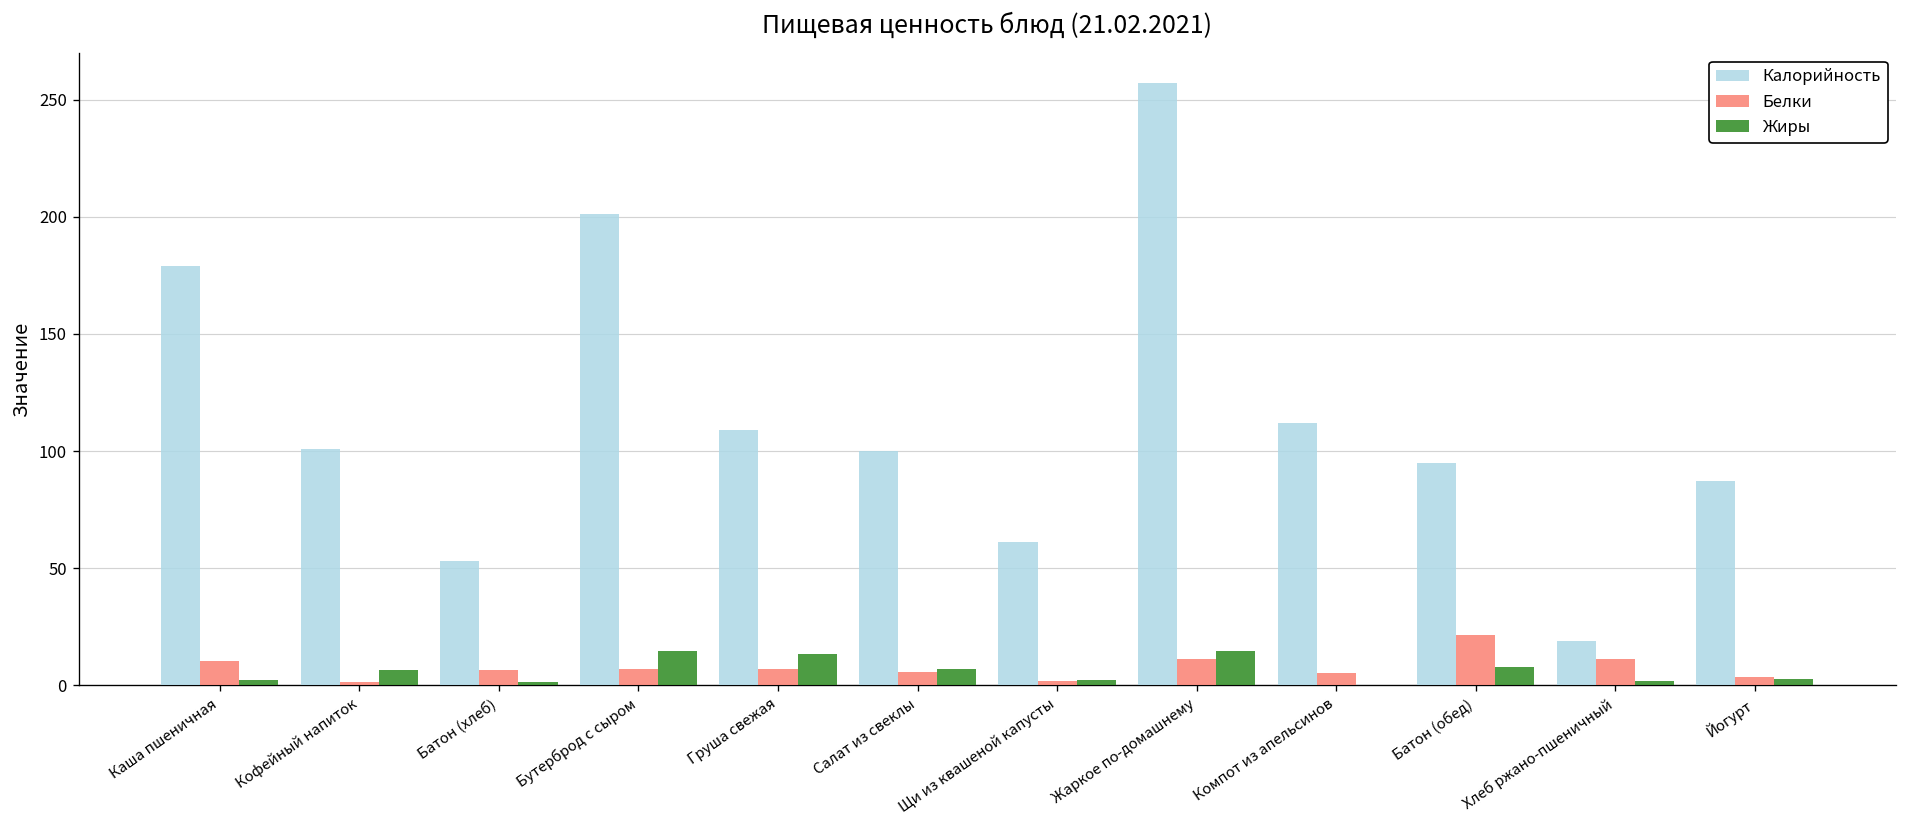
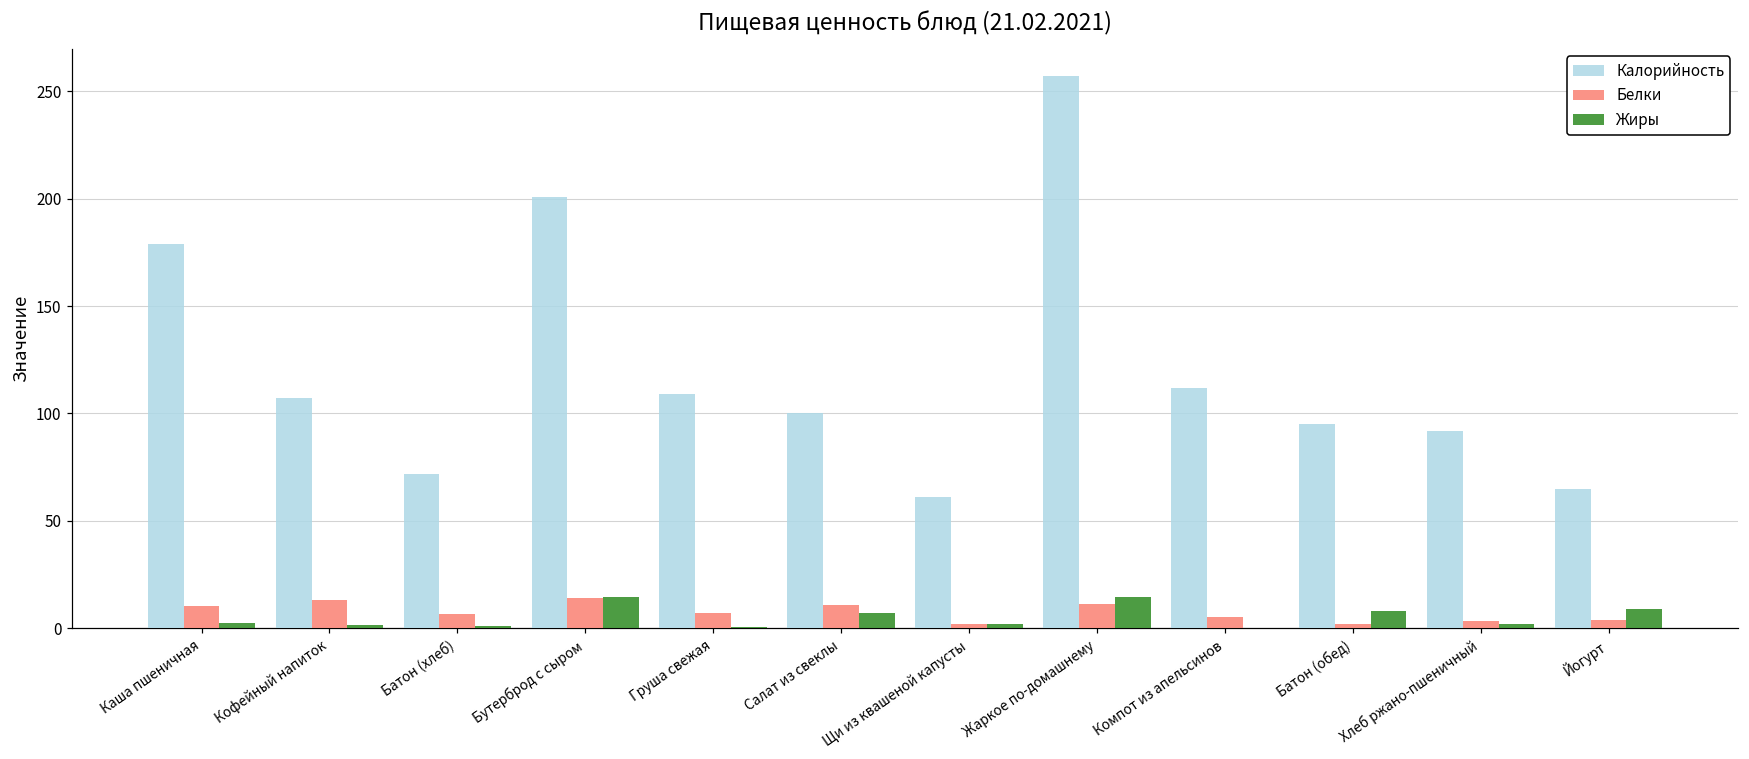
  {
    "Калорийность": {
      "Каша пшеничная": 179,
-     "Кофейный напиток": 101,
-     "Батон (хлеб)": 53,
+     "Кофейный напиток": 107,
+     "Батон (хлеб)": 72,
      "Бутерброд с сыром": 201,
      "Груша свежая": 109,
      "Салат из свеклы": 100,
      "Щи из квашеной капусты": 61,
      "Жаркое по-домашнему": 257,
      "Компот из апельсинов": 112,
      "Батон (обед)": 95,
-     "Хлеб ржано-пшеничный": 19,
-     "Йогурт": 87
+     "Хлеб ржано-пшеничный": 92,
+     "Йогурт": 65
    },
    "Белки": {
      "Каша пшеничная": 10,
-     "Кофейный напиток": 2,
+     "Кофейный напиток": 13,
      "Батон (хлеб)": 7,
-     "Бутерброд с сыром": 7,
+     "Бутерброд с сыром": 14,
      "Груша свежая": 7,
-     "Салат из свеклы": 6,
+     "Салат из свеклы": 11,
      "Щи из квашеной капусты": 2,
      "Жаркое по-домашнему": 11,
      "Компот из апельсинов": 5,
-     "Батон (обед)": 22,
-     "Хлеб ржано-пшеничный": 11,
+     "Батон (обед)": 2,
+     "Хлеб ржано-пшеничный": 3,
      "Йогурт": 4
    },
    "Жиры": {
      "Каша пшеничная": 2,
-     "Кофейный напиток": 7,
+     "Кофейный напиток": 1,
      "Бутерброд с сыром": 14,
-     "Груша свежая": 13,
+     "Груша свежая": 0,
      "Салат из свеклы": 7,
      "Щи из квашеной капусты": 2,
      "Жаркое по-домашнему": 14,
      "Батон (обед)": 8,
      "Хлеб ржано-пшеничный": 2,
-     "Йогурт": 3
+     "Йогурт": 9
    }
  }
